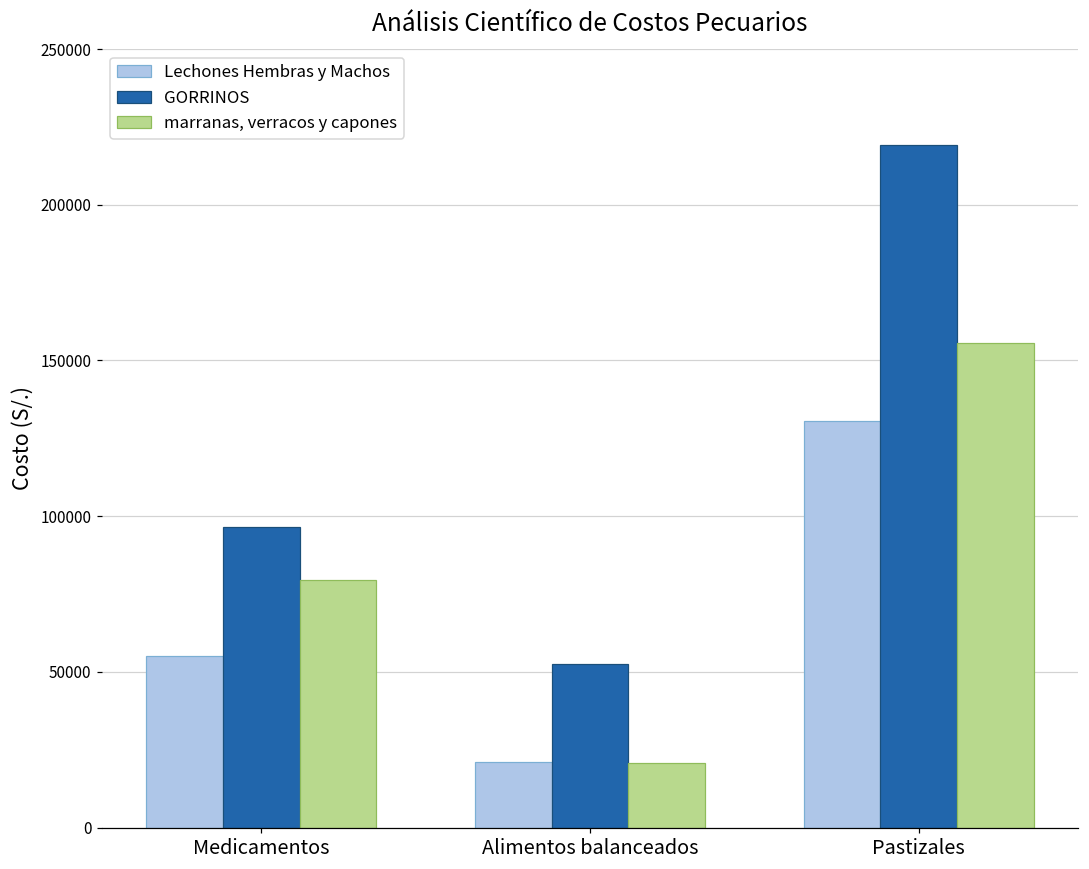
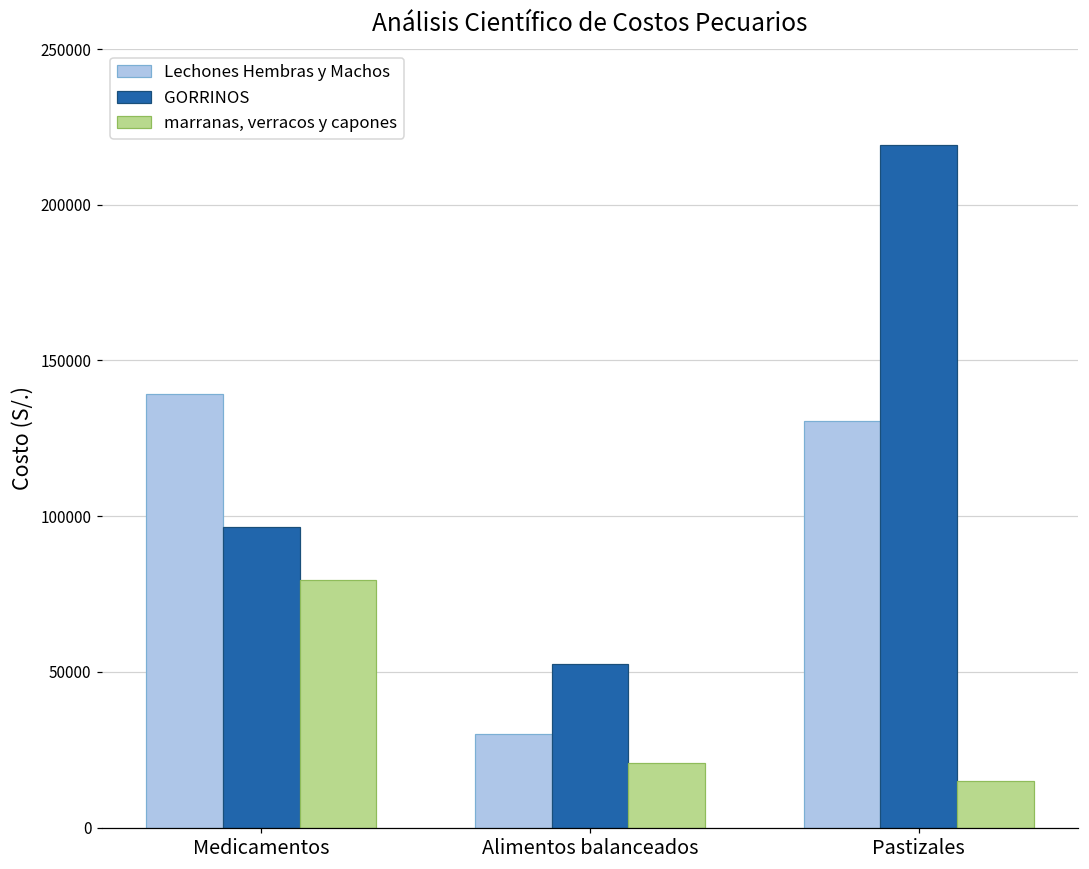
  {
    "Lechones Hembras y Machos": {
-     "Medicamentos": 55000,
-     "Alimentos balanceados": 21000,
+     "Medicamentos": 139000,
+     "Alimentos balanceados": 30000,
      "Pastizales": 131000
    },
    "GORRINOS": {
      "Medicamentos": 96000,
      "Alimentos balanceados": 53000,
      "Pastizales": 219000
    },
    "marranas, verracos y capones": {
      "Medicamentos": 79000,
      "Alimentos balanceados": 21000,
-     "Pastizales": 156000
+     "Pastizales": 15000
    }
  }
